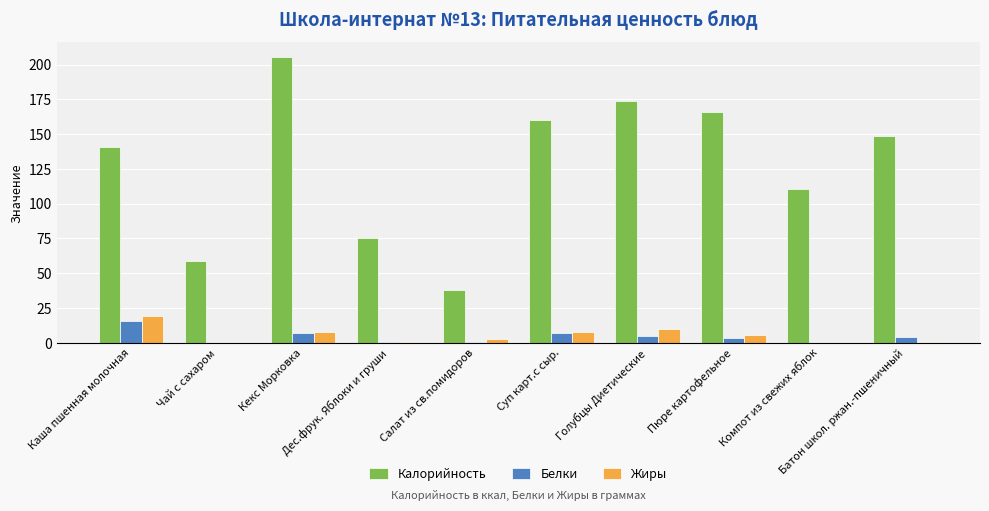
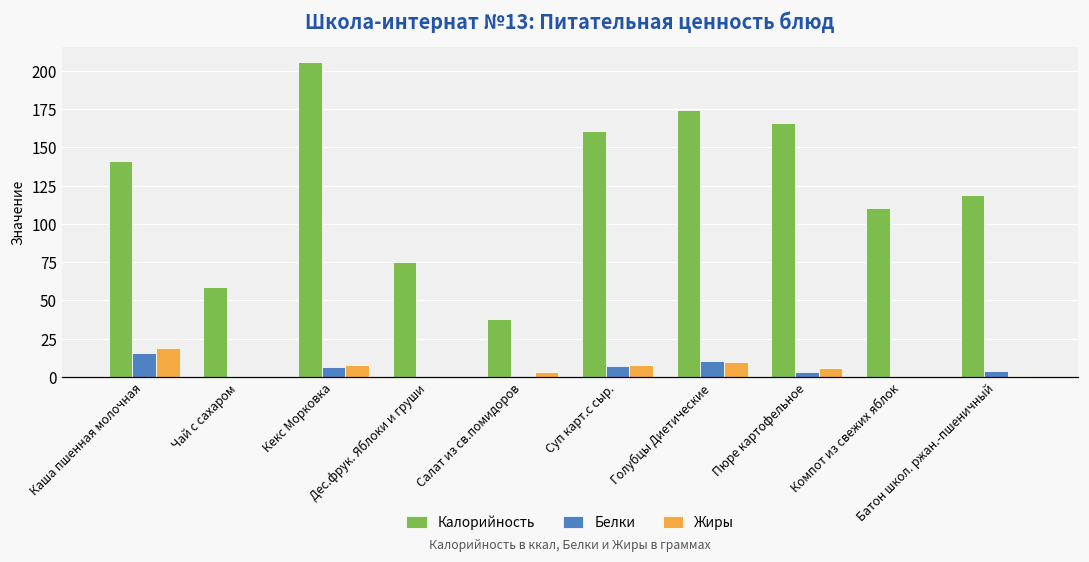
  {
    "Калорийность": {
      "Каша пшенная молочная": 141,
      "Чай с сахаром": 59,
      "Кекс Морковка": 206,
      "Дес.фрук. Яблоки и груши": 75,
      "Салат из св.помидоров": 38,
      "Суп карт.с сыр.": 160,
      "Голубцы Диетические": 174,
      "Пюре картофельное": 166,
      "Компот из свежих яблок": 110,
-     "Батон школ. ржан.-пшеничный": 149
+     "Батон школ. ржан.-пшеничный": 119
    },
    "Белки": {
      "Каша пшенная молочная": 16,
      "Кекс Морковка": 7,
      "Суп карт.с сыр.": 7,
-     "Голубцы Диетические": 5,
+     "Голубцы Диетические": 11,
      "Пюре картофельное": 3,
      "Батон школ. ржан.-пшеничный": 4
    },
    "Жиры": {
      "Каша пшенная молочная": 19,
      "Кекс Морковка": 8,
      "Салат из св.помидоров": 3,
      "Суп карт.с сыр.": 8,
      "Голубцы Диетические": 10,
      "Пюре картофельное": 6
    }
  }
